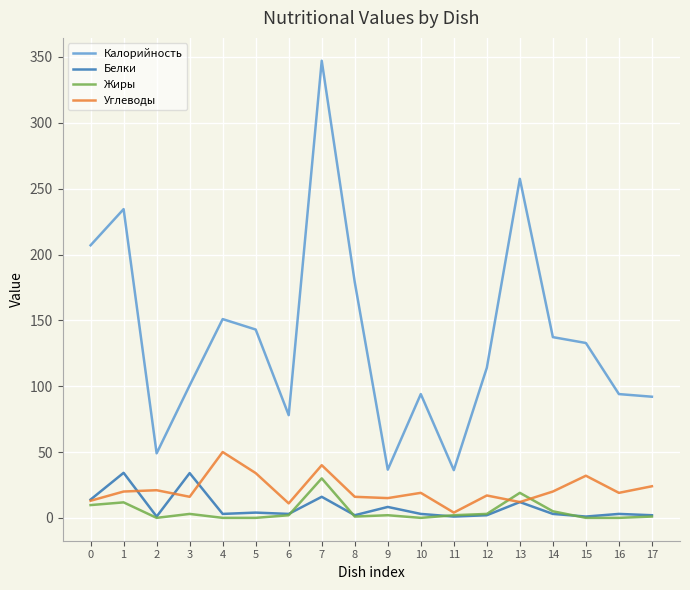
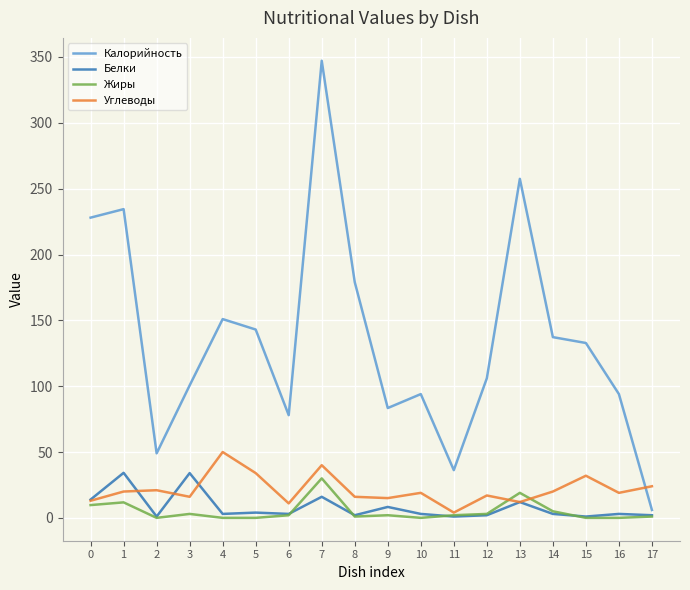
  {
    "Калорийность": {
-     "0": 207,
+     "0": 228,
      "1": 234,
      "2": 49,
      "3": 101,
      "4": 151,
      "5": 143,
      "6": 78,
      "7": 347,
      "8": 179,
-     "9": 37,
+     "9": 83,
      "10": 94,
      "11": 36,
-     "12": 114,
+     "12": 106,
      "13": 257,
      "14": 137,
      "15": 133,
      "16": 94,
-     "17": 92
+     "17": 6
    },
    "Белки": {
      "1": 34,
      "3": 34,
      "4": 3,
      "5": 4,
      "7": 16,
      "9": 8,
      "10": 3,
      "14": 3,
      "16": 3
    },
    "Жиры": {
      "0": 10,
      "1": 12,
      "3": 3,
      "4": 0,
      "5": 0,
      "7": 30,
      "9": 2,
      "10": 0,
      "13": 19,
      "14": 5,
      "16": 0
    },
    "Углеводы": {
      "1": 20,
      "2": 21,
      "3": 16,
      "4": 50,
      "5": 34,
      "6": 11,
      "7": 40,
      "8": 16,
      "9": 15,
      "10": 19,
      "11": 4,
      "12": 17,
      "14": 20,
      "15": 32,
      "16": 19,
      "17": 24
    }
  }
